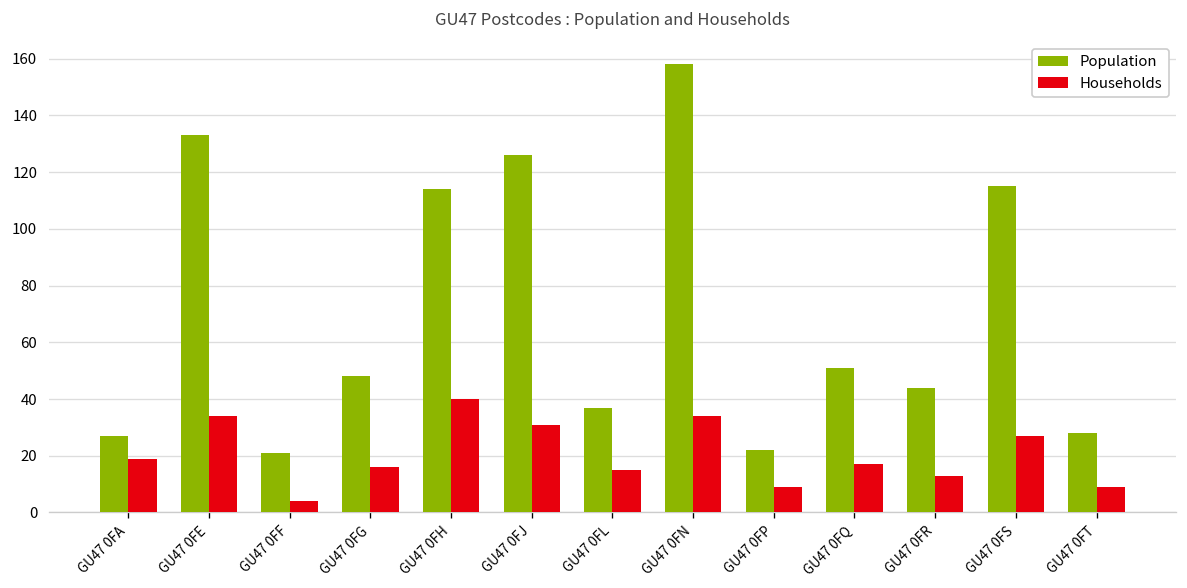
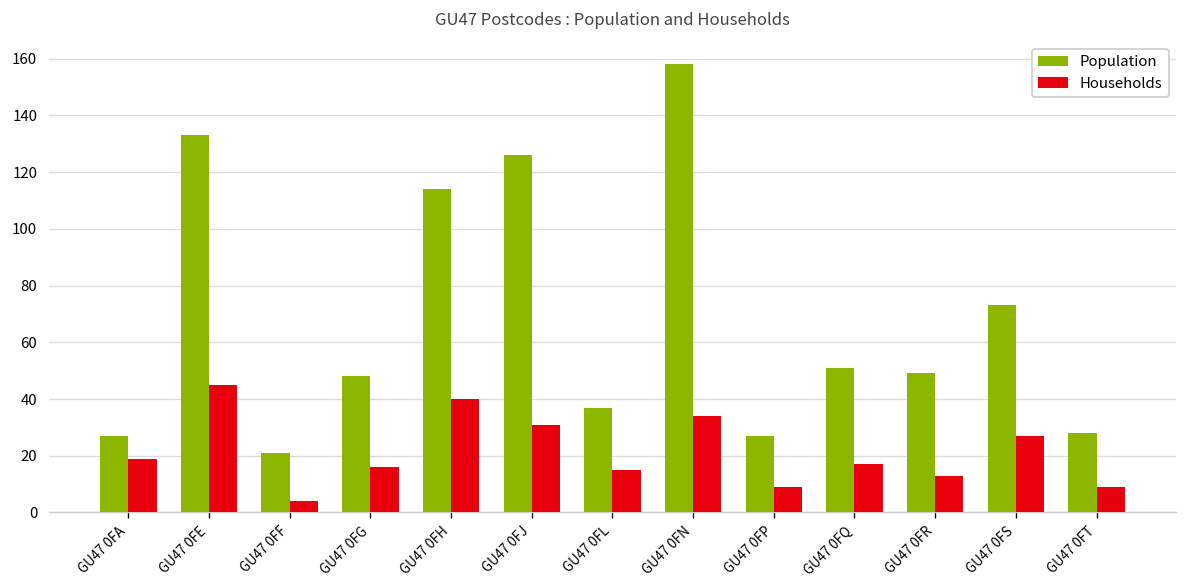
  {
    "Population": {
      "GU47 0FA": 27,
      "GU47 0FE": 133,
      "GU47 0FF": 21,
      "GU47 0FG": 48,
      "GU47 0FH": 114,
      "GU47 0FJ": 126,
      "GU47 0FL": 37,
      "GU47 0FN": 158,
-     "GU47 0FP": 22,
+     "GU47 0FP": 27,
      "GU47 0FQ": 51,
-     "GU47 0FR": 44,
-     "GU47 0FS": 115,
+     "GU47 0FR": 49,
+     "GU47 0FS": 73,
      "GU47 0FT": 28
    },
    "Households": {
      "GU47 0FA": 19,
-     "GU47 0FE": 34,
+     "GU47 0FE": 45,
      "GU47 0FF": 4,
      "GU47 0FG": 16,
      "GU47 0FH": 40,
      "GU47 0FJ": 31,
      "GU47 0FL": 15,
      "GU47 0FN": 34,
      "GU47 0FP": 9,
      "GU47 0FQ": 17,
      "GU47 0FR": 13,
      "GU47 0FS": 27,
      "GU47 0FT": 9
    }
  }
